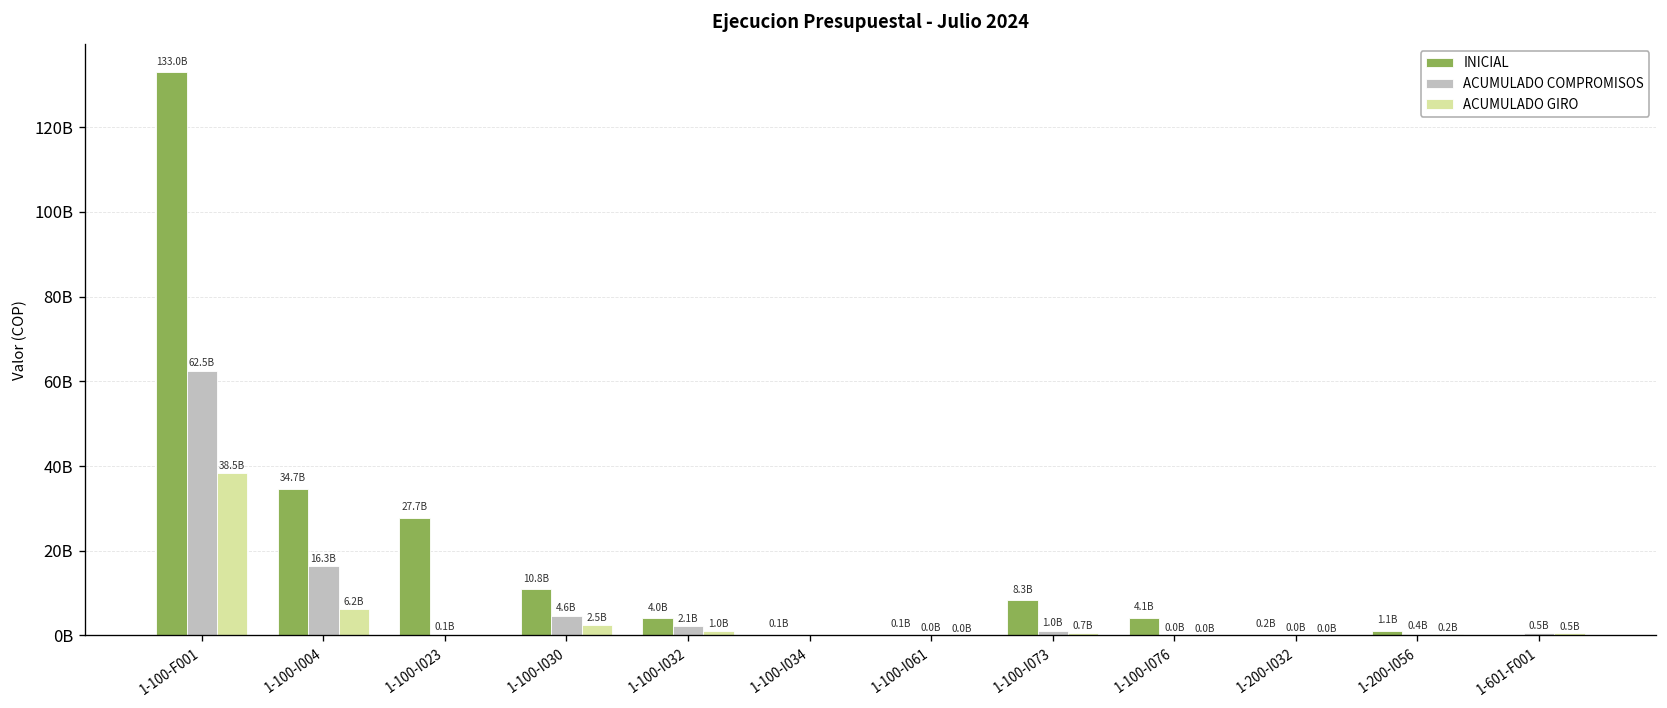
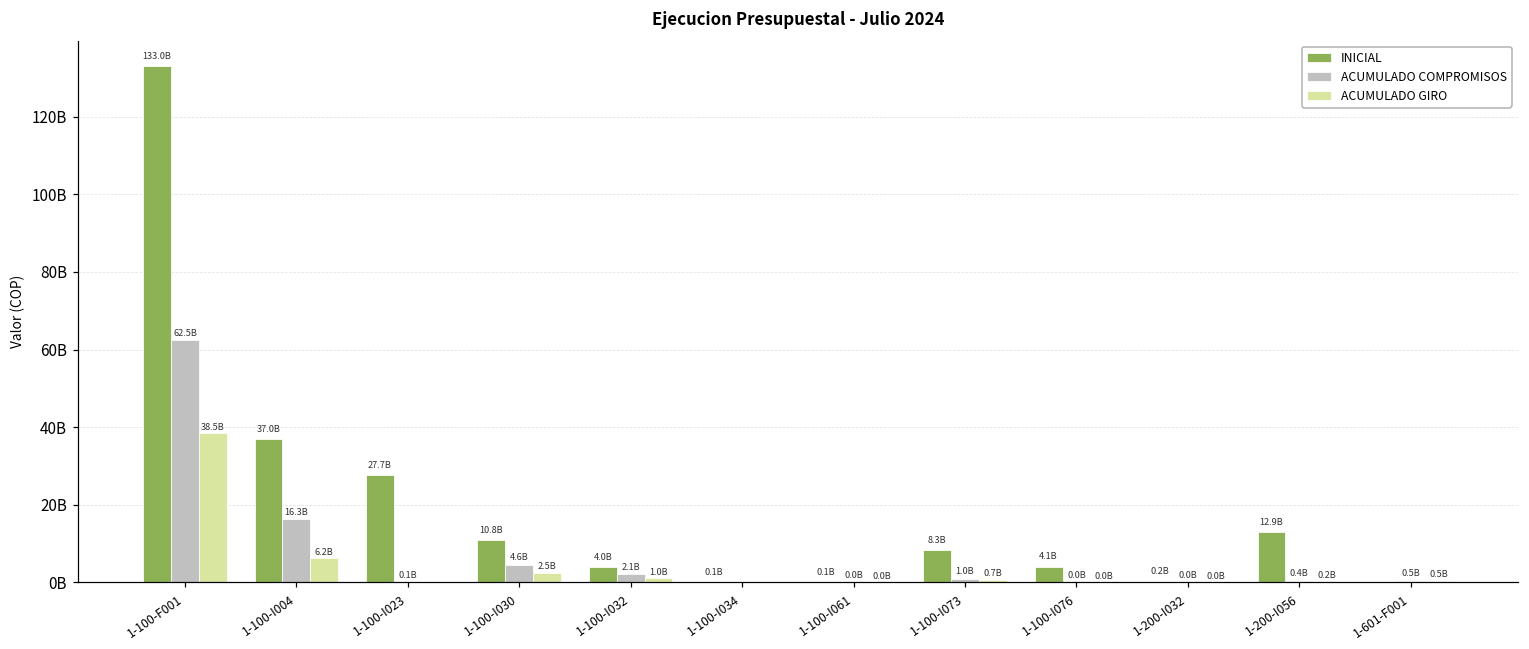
  {
    "INICIAL": {
      "1-100-F001": "133.0B",
-     "1-100-I004": "34.7B",
+     "1-100-I004": "37.0B",
      "1-100-I023": "27.7B",
      "1-100-I030": "10.8B",
      "1-100-I032": "4.0B",
      "1-100-I034": "0.1B",
      "1-100-I061": "0.1B",
      "1-100-I073": "8.3B",
      "1-100-I076": "4.1B",
      "1-200-I032": "0.2B",
-     "1-200-I056": "1.1B"
+     "1-200-I056": "12.9B"
    }
  }
